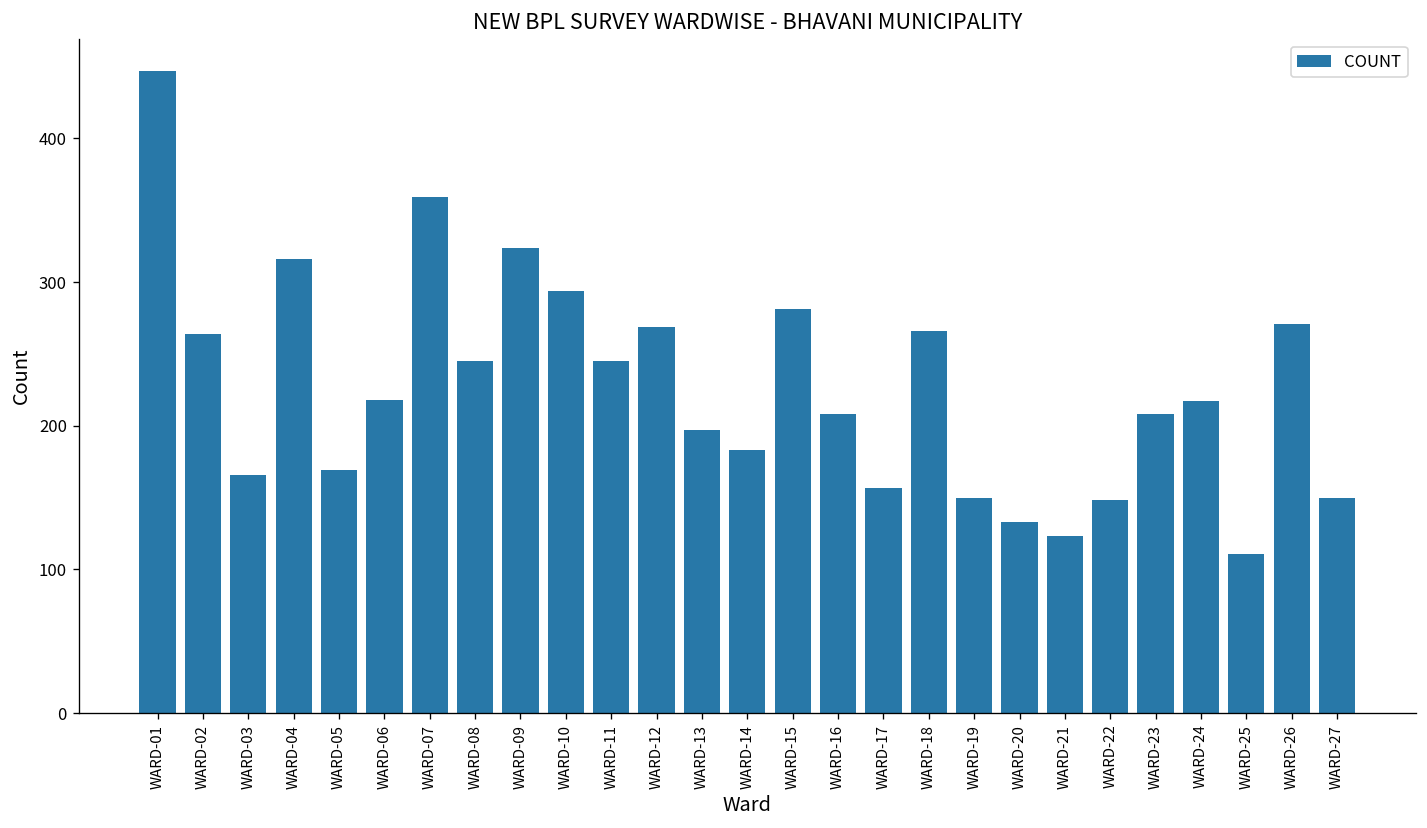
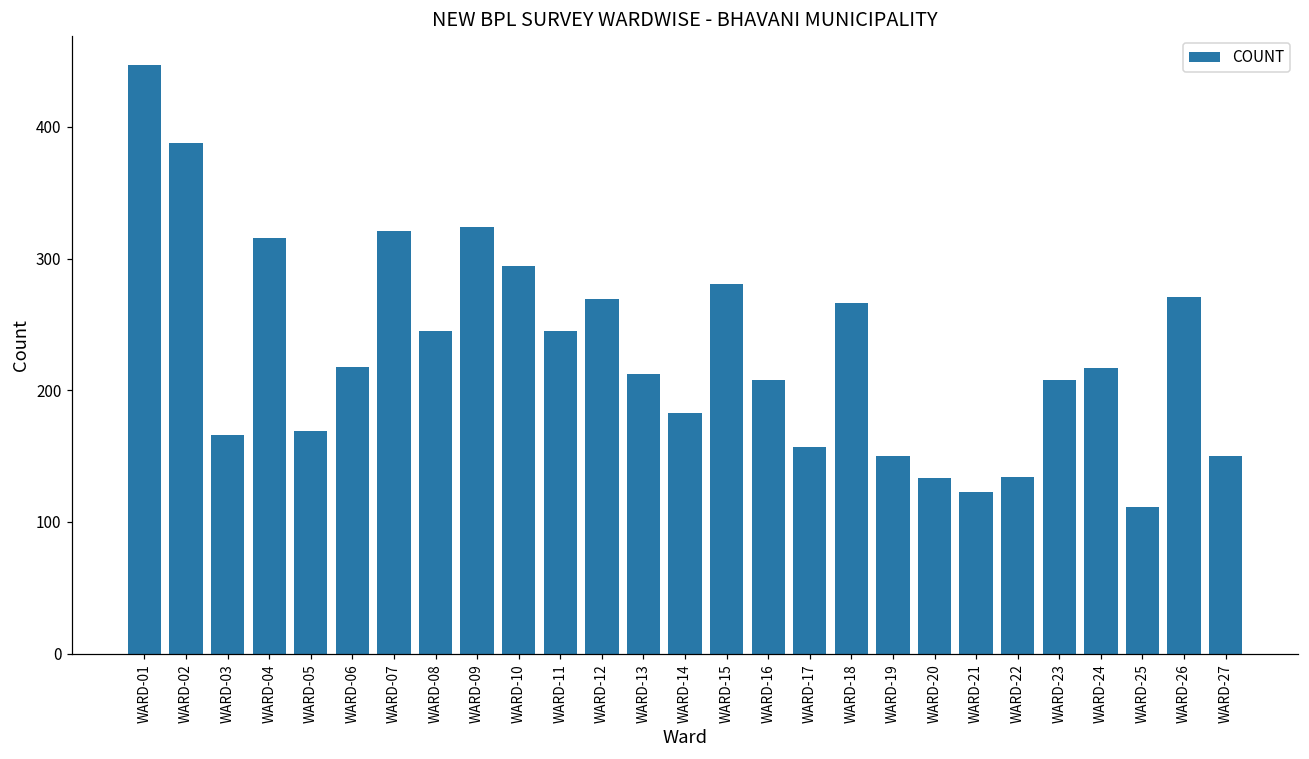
  {
    "WARD-01": 447,
-   "WARD-02": 264,
+   "WARD-02": 388,
    "WARD-03": 166,
    "WARD-04": 316,
    "WARD-05": 169,
    "WARD-06": 218,
-   "WARD-07": 359,
+   "WARD-07": 321,
    "WARD-08": 245,
    "WARD-09": 324,
    "WARD-10": 294,
    "WARD-11": 245,
    "WARD-12": 269,
-   "WARD-13": 197,
+   "WARD-13": 212,
    "WARD-14": 183,
    "WARD-15": 281,
    "WARD-16": 208,
    "WARD-17": 157,
    "WARD-18": 266,
    "WARD-19": 150,
    "WARD-20": 133,
    "WARD-21": 123,
-   "WARD-22": 148,
+   "WARD-22": 134,
    "WARD-23": 208,
    "WARD-24": 217,
    "WARD-25": 111,
    "WARD-26": 271,
    "WARD-27": 150
  }
